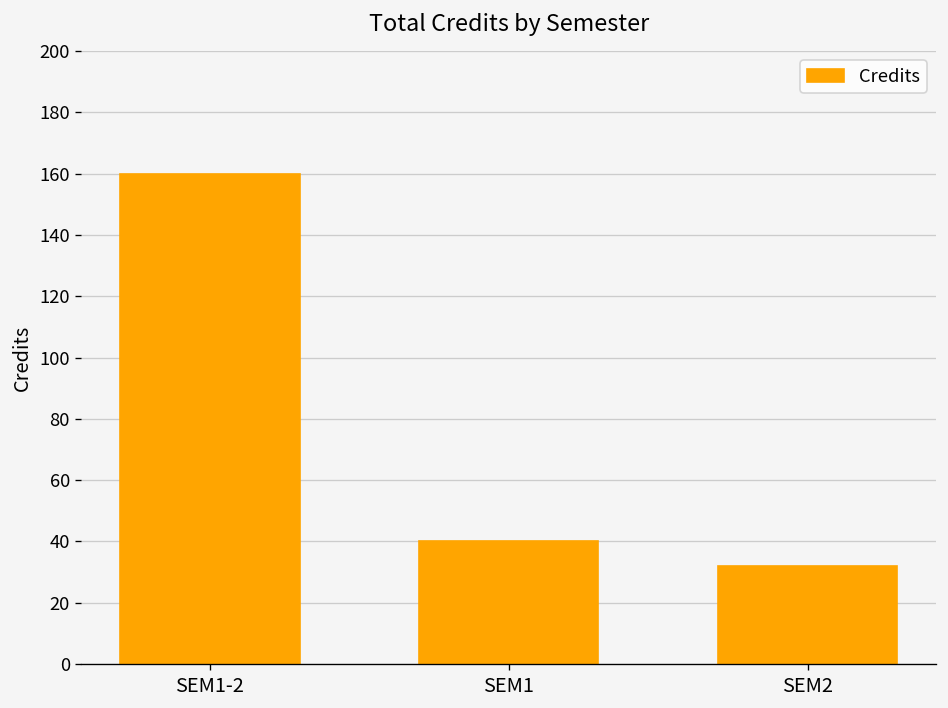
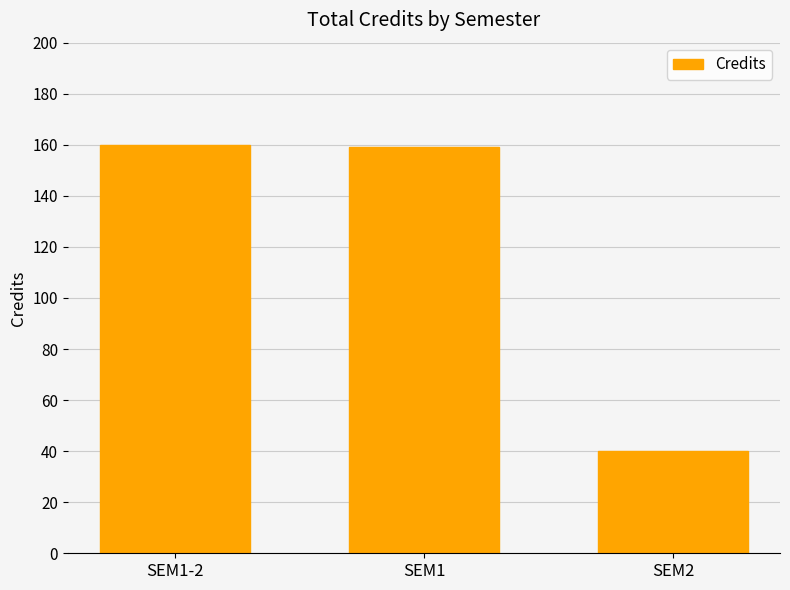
  {
    "SEM1-2": 160,
-   "SEM1": 40,
-   "SEM2": 32
+   "SEM1": 159,
+   "SEM2": 40
  }
